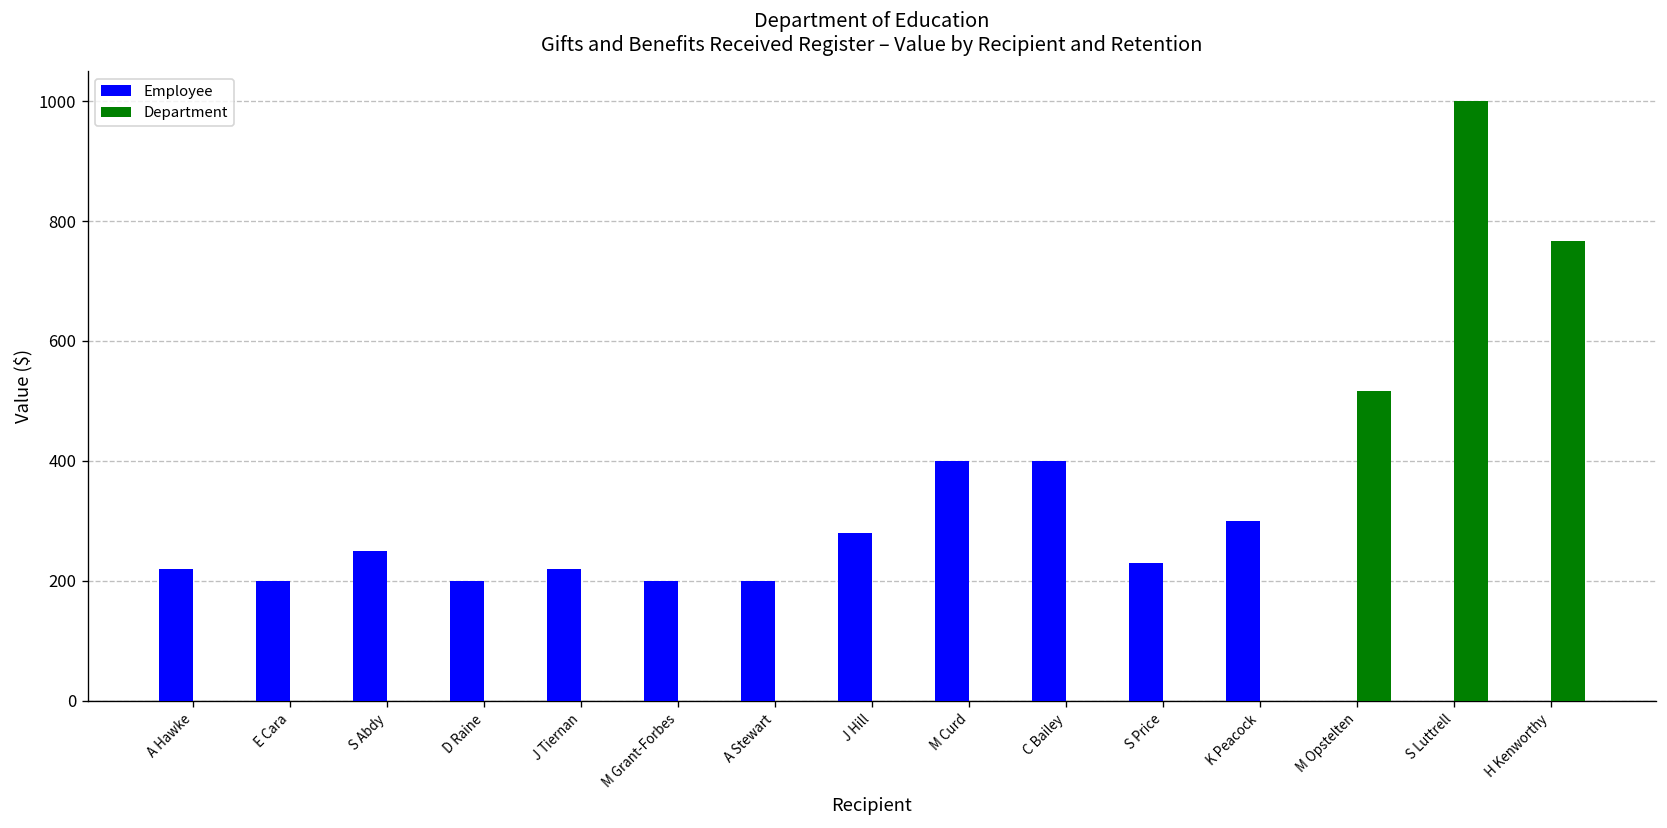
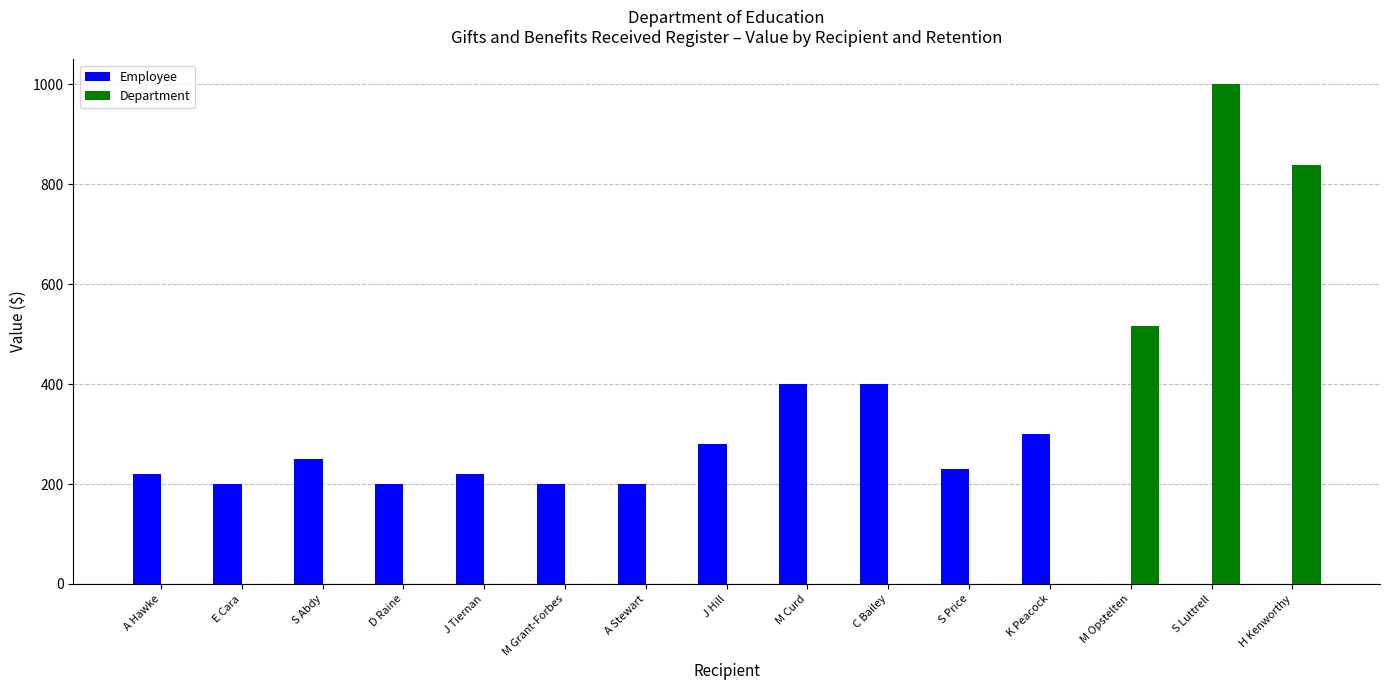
  {
    "Employee": {
      "A Hawke": 220,
      "E Cara": 200,
      "S Abdy": 250,
      "D Raine": 200,
      "J Tiernan": 220,
      "M Grant-Forbes": 200,
      "A Stewart": 200,
      "J Hill": 280,
      "M Curd": 400,
      "C Bailey": 400,
      "S Price": 230,
      "K Peacock": 300,
      "M Opstelten": 0,
      "S Luttrell": 0,
      "H Kenworthy": 0
    },
    "Department": {
      "A Hawke": 0,
      "E Cara": 0,
      "S Abdy": 0,
      "D Raine": 0,
      "J Tiernan": 0,
      "M Grant-Forbes": 0,
      "A Stewart": 0,
      "J Hill": 0,
      "M Curd": 0,
      "C Bailey": 0,
      "S Price": 0,
      "K Peacock": 0,
      "M Opstelten": 520,
      "S Luttrell": 1000,
-     "H Kenworthy": 770
+     "H Kenworthy": 840
    }
  }
